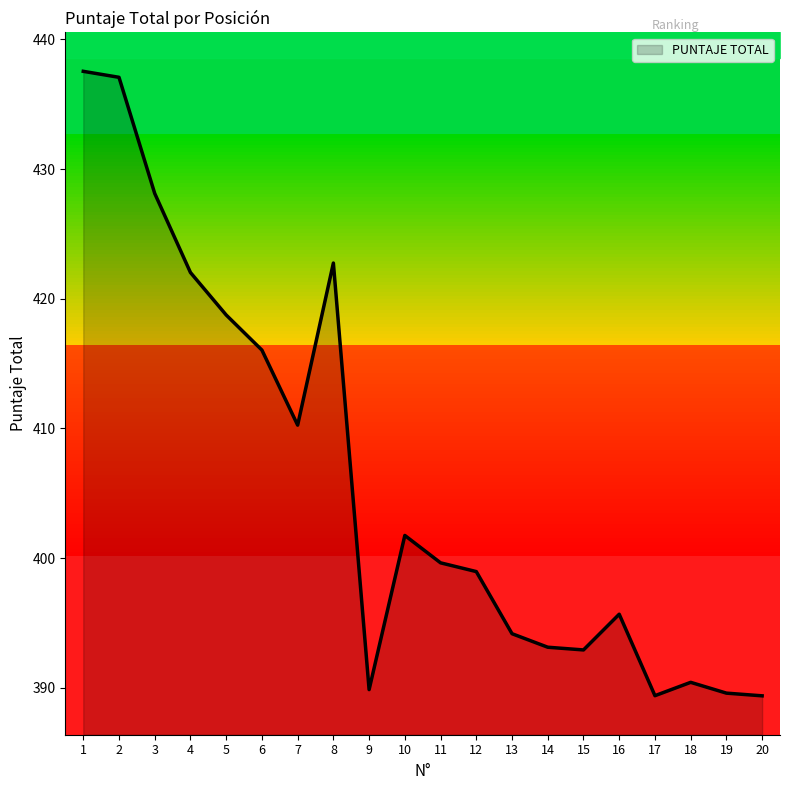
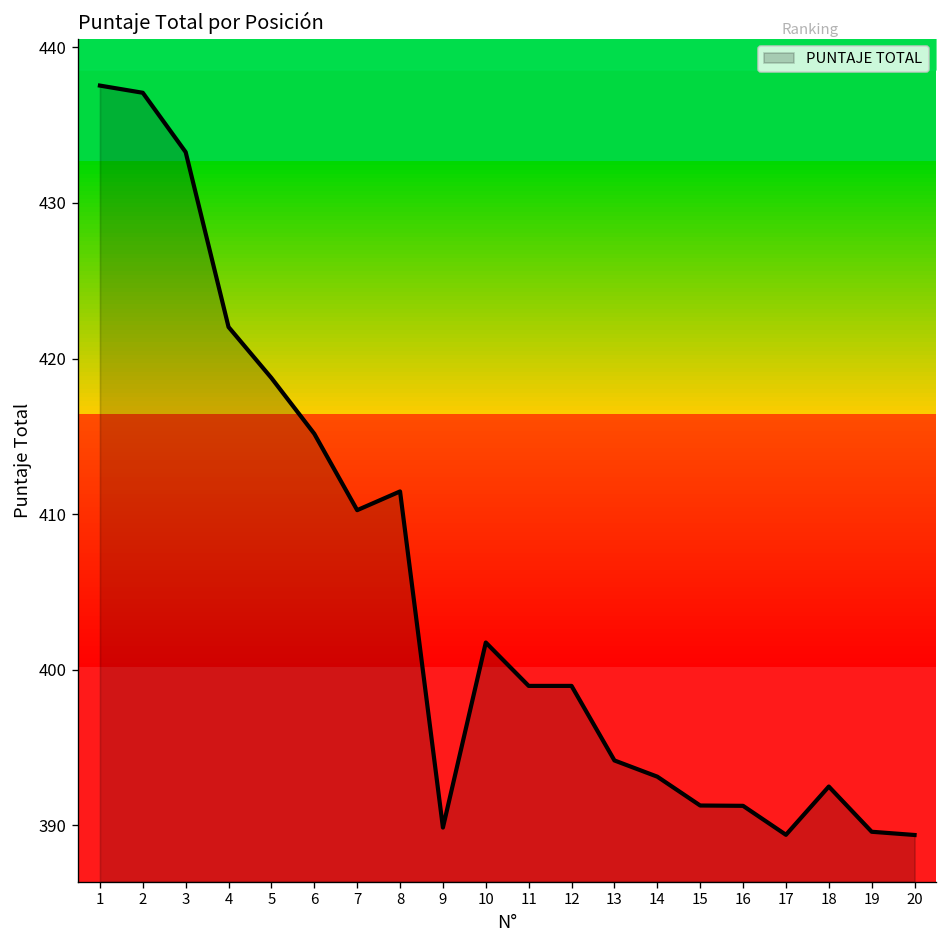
  {
    "PUNTAJE TOTAL": {
      "1": 437.5,
      "2": 437.1,
-     "3": 428.1,
+     "3": 433.3,
      "4": 422.0,
      "5": 418.7,
-     "6": 416.0,
+     "6": 415.2,
      "7": 410.3,
-     "8": 422.8,
+     "8": 411.5,
      "9": 389.9,
      "10": 401.7,
-     "11": 399.6,
+     "11": 399.0,
      "12": 399.0,
      "13": 394.2,
      "14": 393.1,
-     "15": 392.9,
-     "16": 395.7,
+     "15": 391.3,
+     "16": 391.2,
      "17": 389.4,
-     "18": 390.4,
+     "18": 392.5,
      "19": 389.6,
      "20": 389.4
    }
  }
